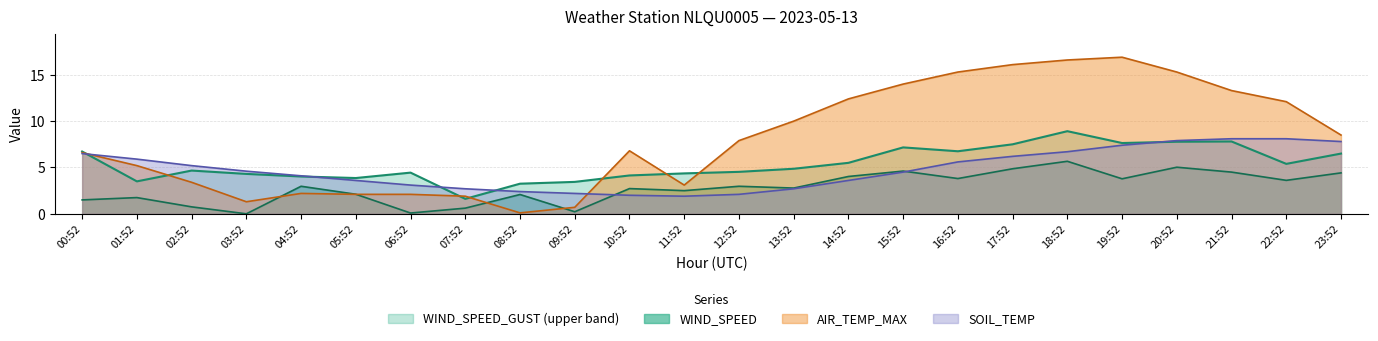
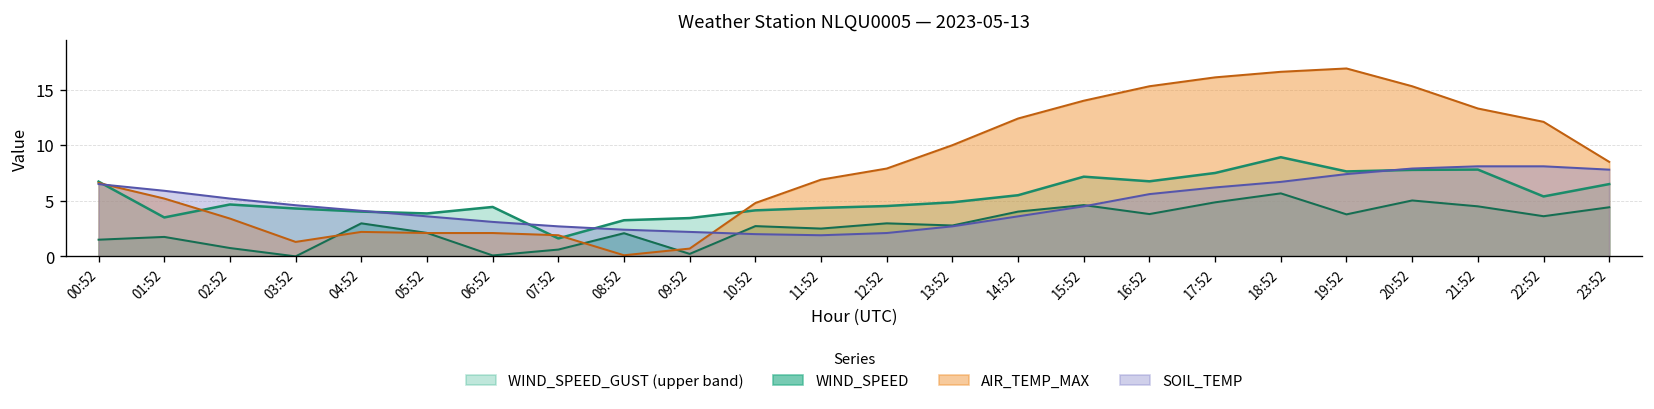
  {
    "AIR_TEMP_MAX": {
      "01:52": 5,
      "02:52": 3,
      "03:52": 1,
      "04:52": 2,
      "06:52": 2,
      "07:52": 2,
      "08:52": 0,
      "09:52": 1,
-     "10:52": 7,
-     "11:52": 3,
+     "10:52": 5,
+     "11:52": 7,
      "12:52": 8,
      "13:52": 10,
      "14:52": 12,
      "15:52": 14,
      "16:52": 15,
      "17:52": 16,
      "18:52": 17,
      "19:52": 17,
      "20:52": 15,
      "21:52": 13,
      "22:52": 12,
      "23:52": 9
    }
  }
